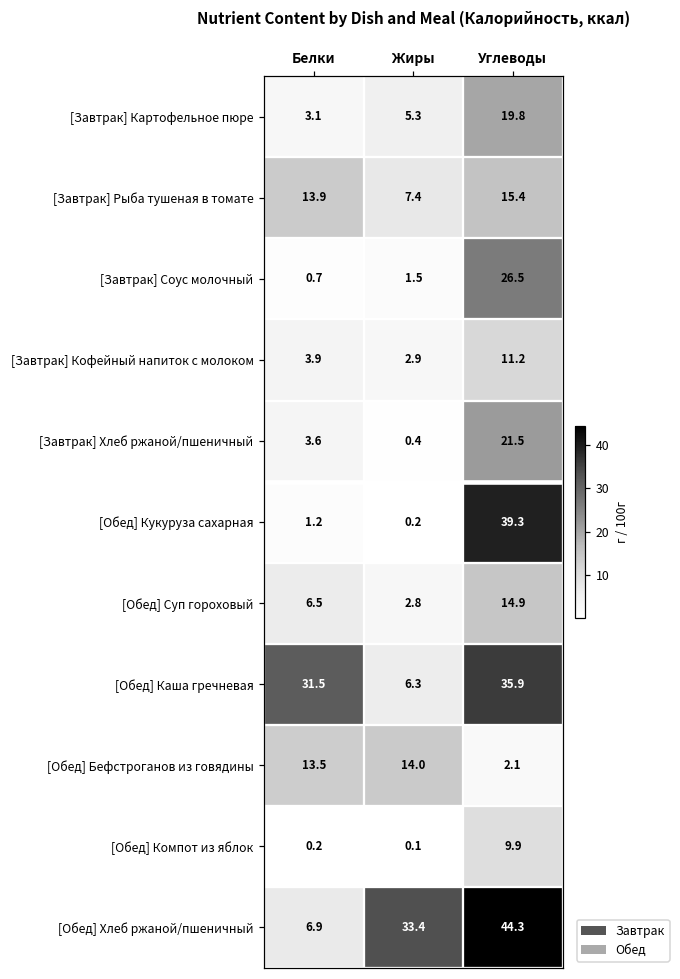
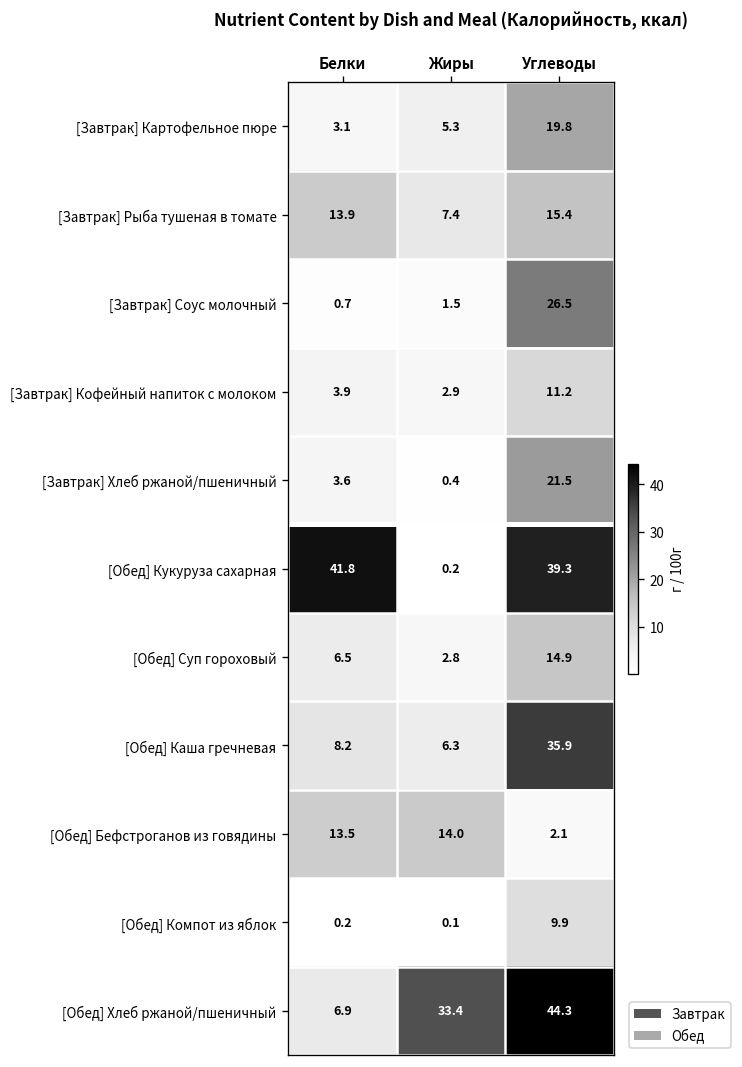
  {
    "[Завтрак] Картофельное пюре": {
      "Белки": 3.1,
      "Жиры": 5.3,
      "Углеводы": 19.8
    },
    "[Завтрак] Рыба тушеная в томате": {
      "Белки": 13.9,
      "Жиры": 7.4,
      "Углеводы": 15.4
    },
    "[Завтрак] Соус молочный": {
      "Белки": 0.7,
      "Жиры": 1.5,
      "Углеводы": 26.5
    },
    "[Завтрак] Кофейный напиток с молоком": {
      "Белки": 3.9,
      "Жиры": 2.9,
      "Углеводы": 11.2
    },
    "[Завтрак] Хлеб ржаной/пшеничный": {
      "Белки": 3.6,
      "Жиры": 0.4,
      "Углеводы": 21.5
    },
    "[Обед] Кукуруза сахарная": {
-     "Белки": 1.2,
+     "Белки": 41.8,
      "Жиры": 0.2,
      "Углеводы": 39.3
    },
    "[Обед] Суп гороховый": {
      "Белки": 6.5,
      "Жиры": 2.8,
      "Углеводы": 14.9
    },
    "[Обед] Каша гречневая": {
-     "Белки": 31.5,
+     "Белки": 8.2,
      "Жиры": 6.3,
      "Углеводы": 35.9
    },
    "[Обед] Бефстроганов из говядины": {
      "Белки": 13.5,
      "Жиры": 14.0,
      "Углеводы": 2.1
    },
    "[Обед] Компот из яблок": {
      "Белки": 0.2,
      "Жиры": 0.1,
      "Углеводы": 9.9
    },
    "[Обед] Хлеб ржаной/пшеничный": {
      "Белки": 6.9,
      "Жиры": 33.4,
      "Углеводы": 44.3
    }
  }
